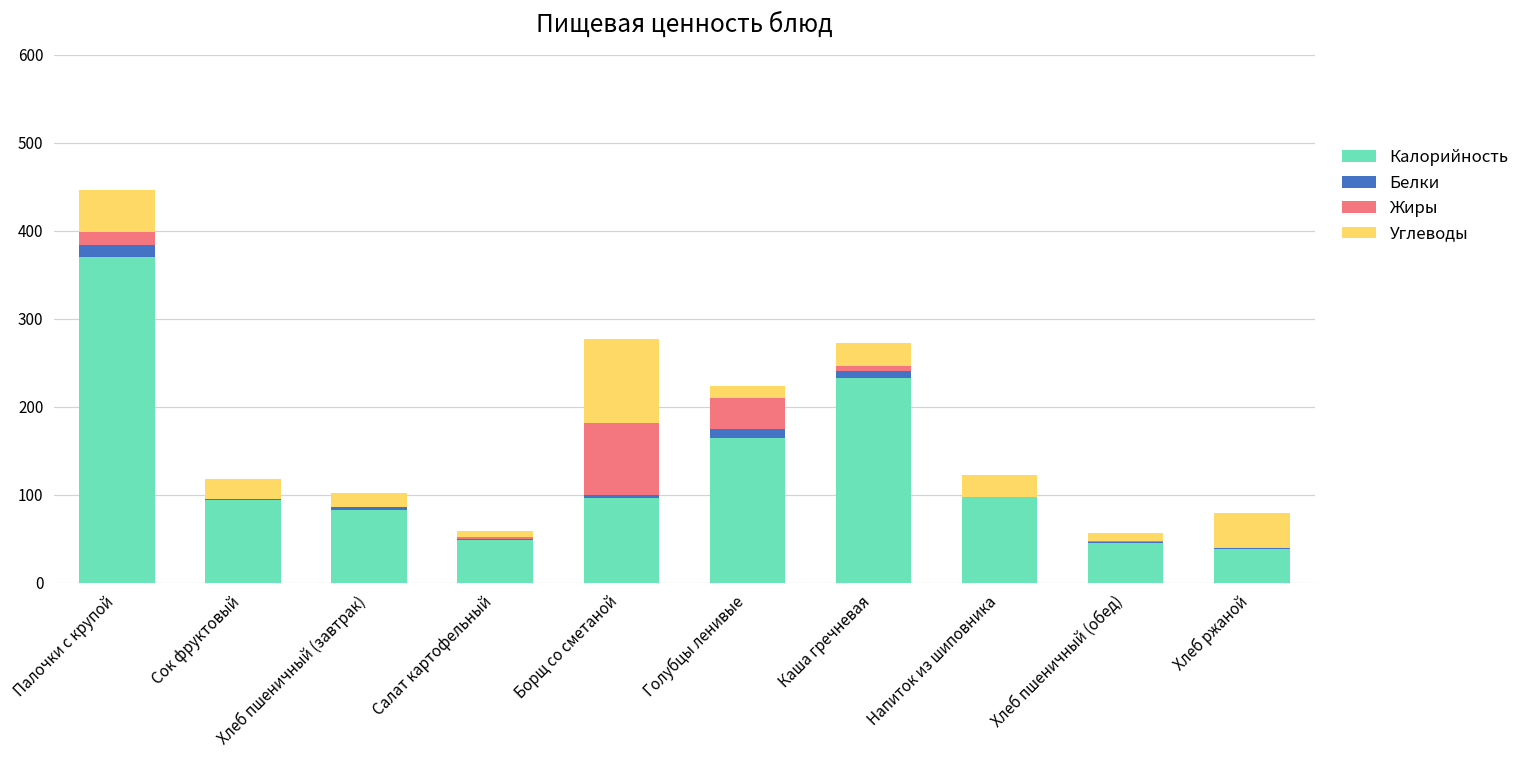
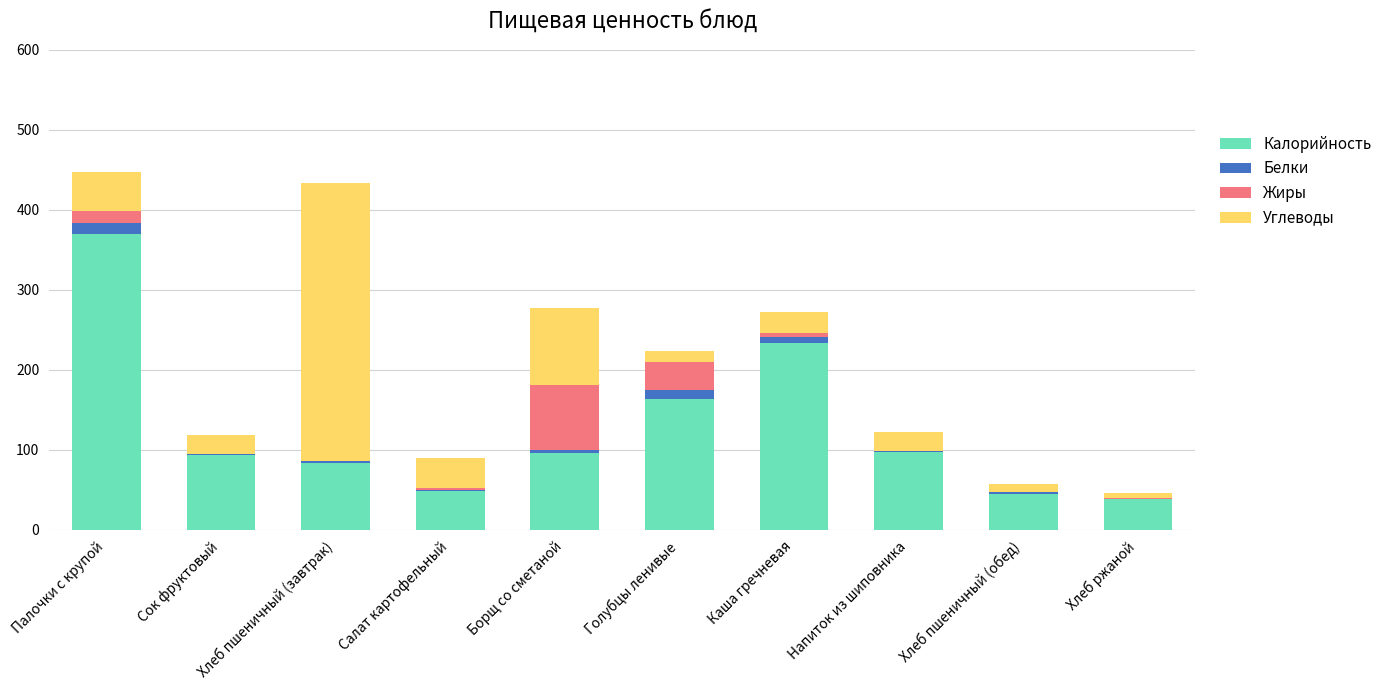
  {
    "Калорийность": {
      "Палочки с крупой": 370,
      "Сок фруктовый": 90,
      "Хлеб пшеничный (завтрак)": 80,
      "Салат картофельный": 50,
      "Борщ со сметаной": 100,
      "Голубцы ленивые": 160,
      "Каша гречневая": 230,
      "Напиток из шиповника": 100,
      "Хлеб пшеничный (обед)": 50,
      "Хлеб ржаной": 40
    },
    "Белки": {
      "Палочки с крупой": 10,
      "Борщ со сметаной": 0,
      "Голубцы ленивые": 10,
      "Каша гречневая": 10
    },
    "Жиры": {
      "Палочки с крупой": 20,
      "Сок фруктовый": 0,
      "Хлеб пшеничный (завтрак)": 0,
      "Борщ со сметаной": 80,
      "Голубцы ленивые": 40,
      "Каша гречневая": 10,
      "Напиток из шиповника": 0
    },
    "Углеводы": {
      "Палочки с крупой": 50,
      "Сок фруктовый": 20,
-     "Хлеб пшеничный (завтрак)": 20,
-     "Салат картофельный": 10,
+     "Хлеб пшеничный (завтрак)": 350,
+     "Салат картофельный": 40,
      "Борщ со сметаной": 100,
      "Голубцы ленивые": 10,
      "Каша гречневая": 30,
      "Напиток из шиповника": 20,
      "Хлеб пшеничный (обед)": 10,
-     "Хлеб ржаной": 40
+     "Хлеб ржаной": 10
    }
  }
